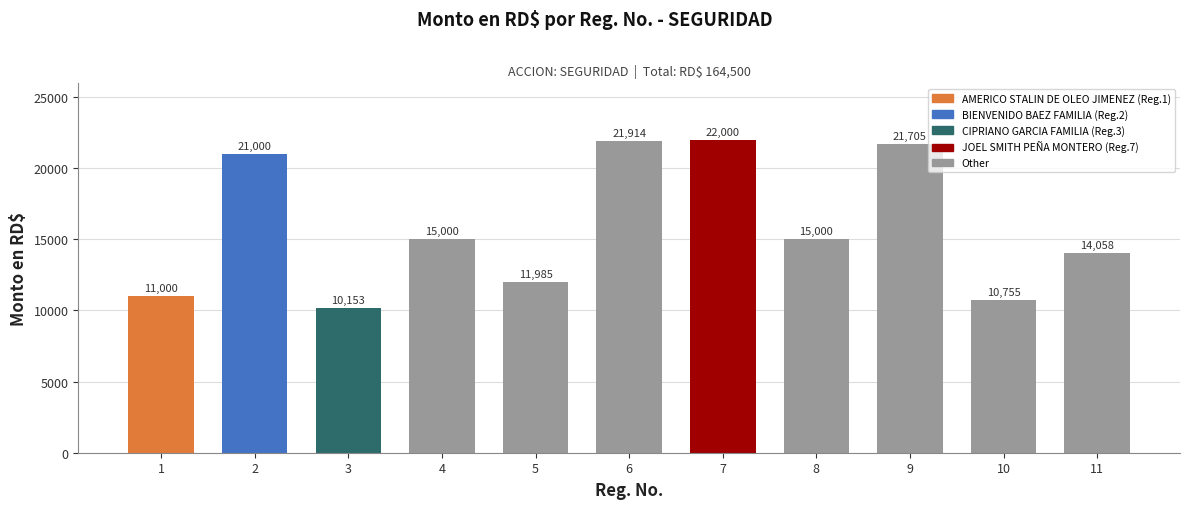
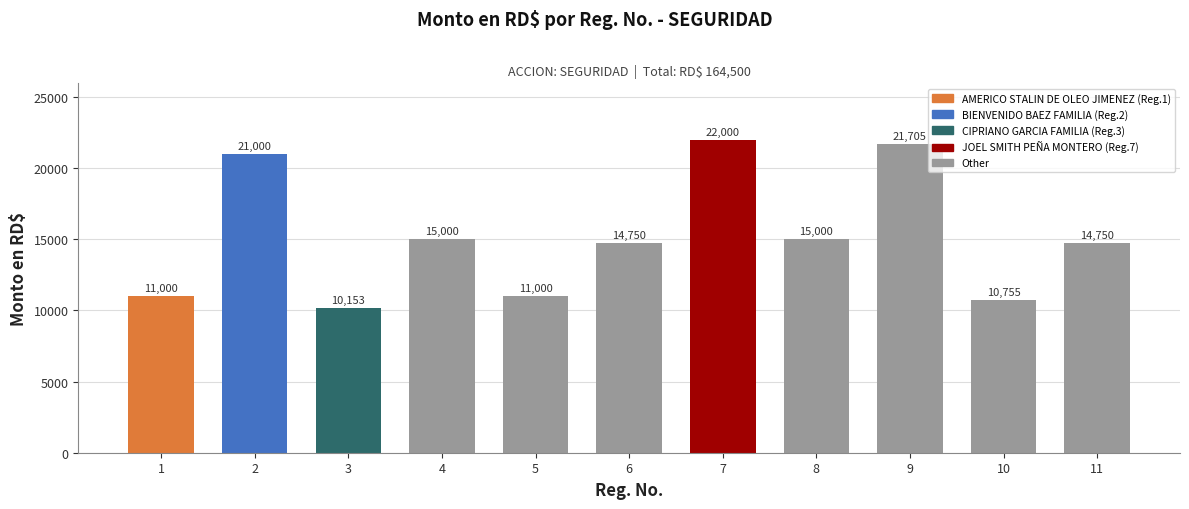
  {
    "1": "11,000",
    "2": "21,000",
    "3": "10,153",
    "4": "15,000",
-   "5": "11,985",
-   "6": "21,914",
+   "5": "11,000",
+   "6": "14,750",
    "7": "22,000",
    "8": "15,000",
    "9": "21,705",
    "10": "10,755",
-   "11": "14,058"
+   "11": "14,750"
  }
